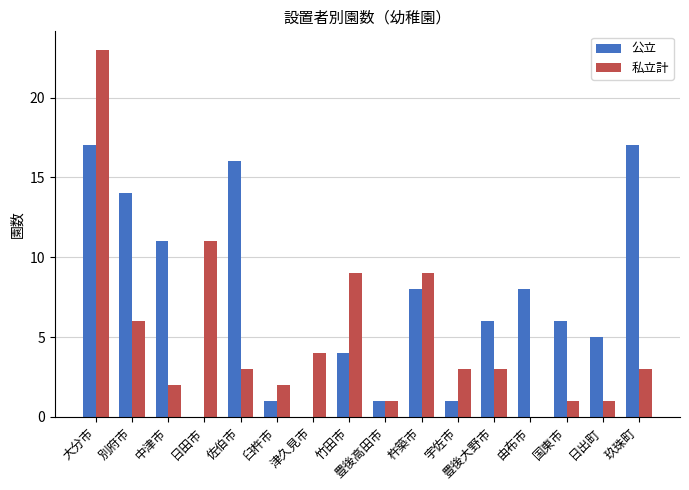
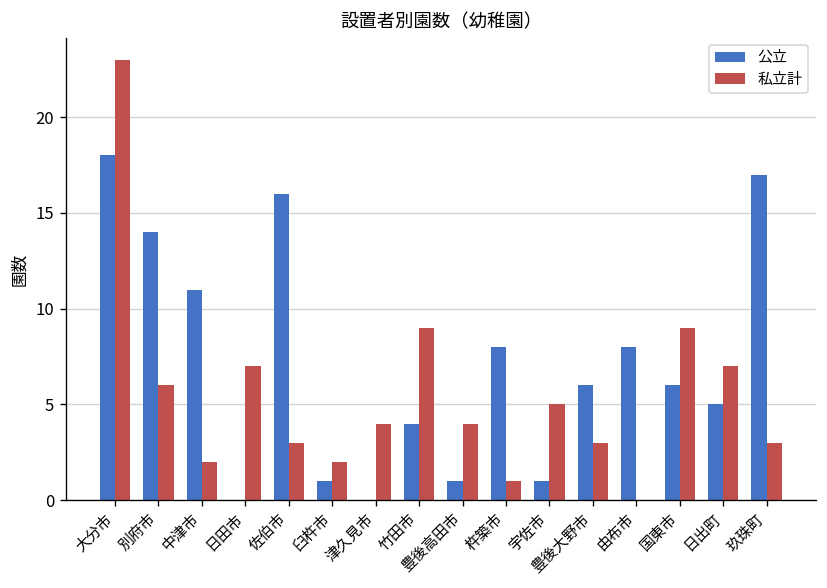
  {
    "公立": {
-     "大分市": 17,
+     "大分市": 18,
      "別府市": 14,
      "中津市": 11,
      "日田市": 0,
      "佐伯市": 16,
      "臼杵市": 1,
      "津久見市": 0,
      "竹田市": 4,
      "豊後高田市": 1,
      "杵築市": 8,
      "宇佐市": 1,
      "豊後大野市": 6,
      "由布市": 8,
      "国東市": 6,
      "日出町": 5,
      "玖珠町": 17
    },
    "私立計": {
      "大分市": 23,
      "別府市": 6,
      "中津市": 2,
-     "日田市": 11,
+     "日田市": 7,
      "佐伯市": 3,
      "臼杵市": 2,
      "津久見市": 4,
      "竹田市": 9,
-     "豊後高田市": 1,
-     "杵築市": 9,
-     "宇佐市": 3,
+     "豊後高田市": 4,
+     "杵築市": 1,
+     "宇佐市": 5,
      "豊後大野市": 3,
      "由布市": 0,
-     "国東市": 1,
-     "日出町": 1,
+     "国東市": 9,
+     "日出町": 7,
      "玖珠町": 3
    }
  }
